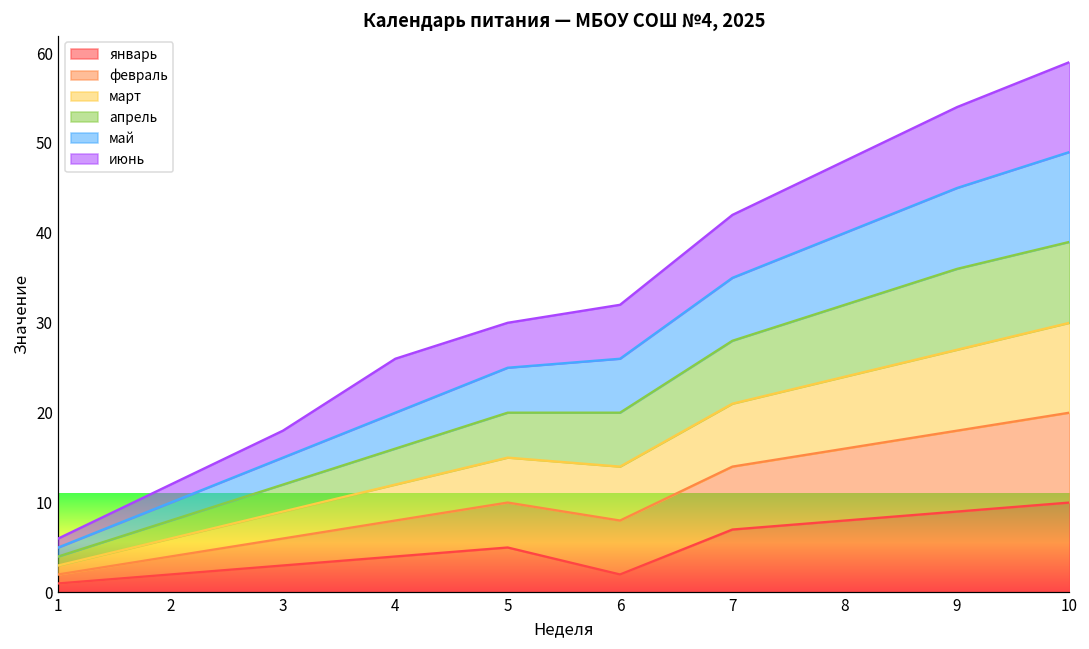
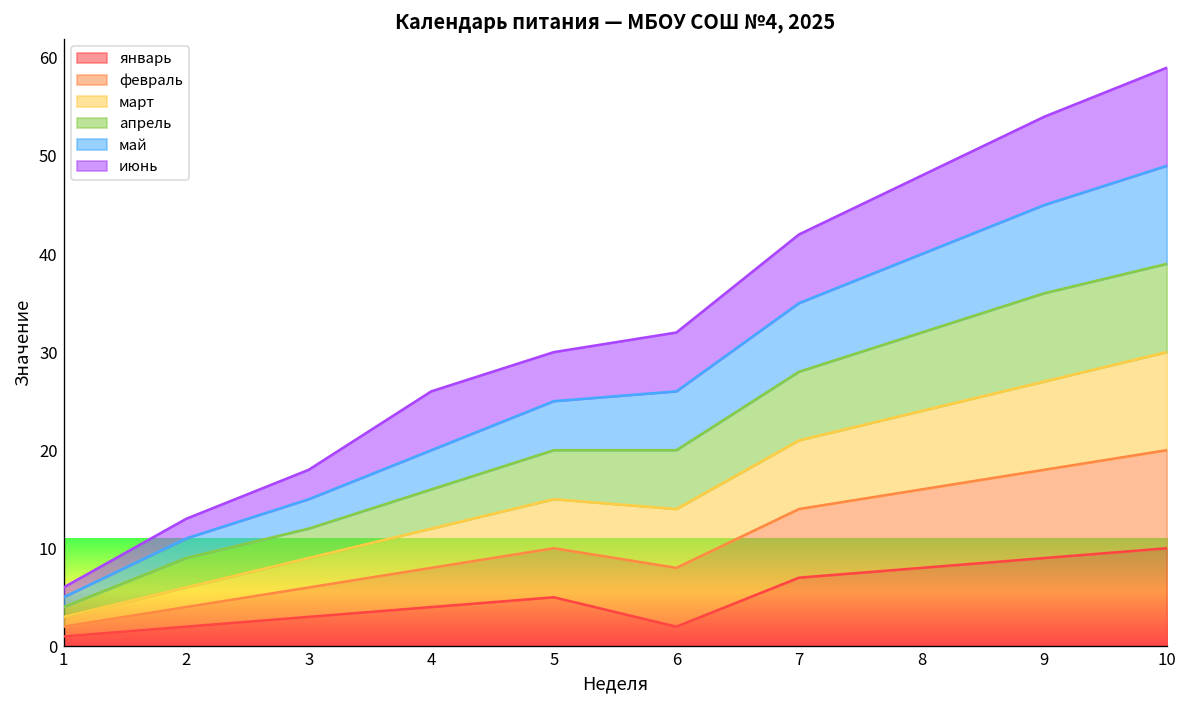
  {
    "апрель": {
      "1": 1,
-     "2": 2,
+     "2": 3,
      "3": 3,
      "4": 4,
      "5": 5,
      "6": 6,
      "7": 7,
      "8": 8,
      "9": 9,
      "10": 9
    },
    "май": {
      "1": 1,
      "2": 2,
      "3": 3,
      "4": 4,
      "5": 5,
      "6": 6,
      "7": 7,
      "8": 8,
      "9": 9,
      "10": 10
    },
    "июнь": {
      "1": 1,
      "2": 2,
      "3": 3,
      "4": 6,
      "5": 5,
      "6": 6,
      "7": 7,
      "8": 8,
      "9": 9,
      "10": 10
    }
  }
